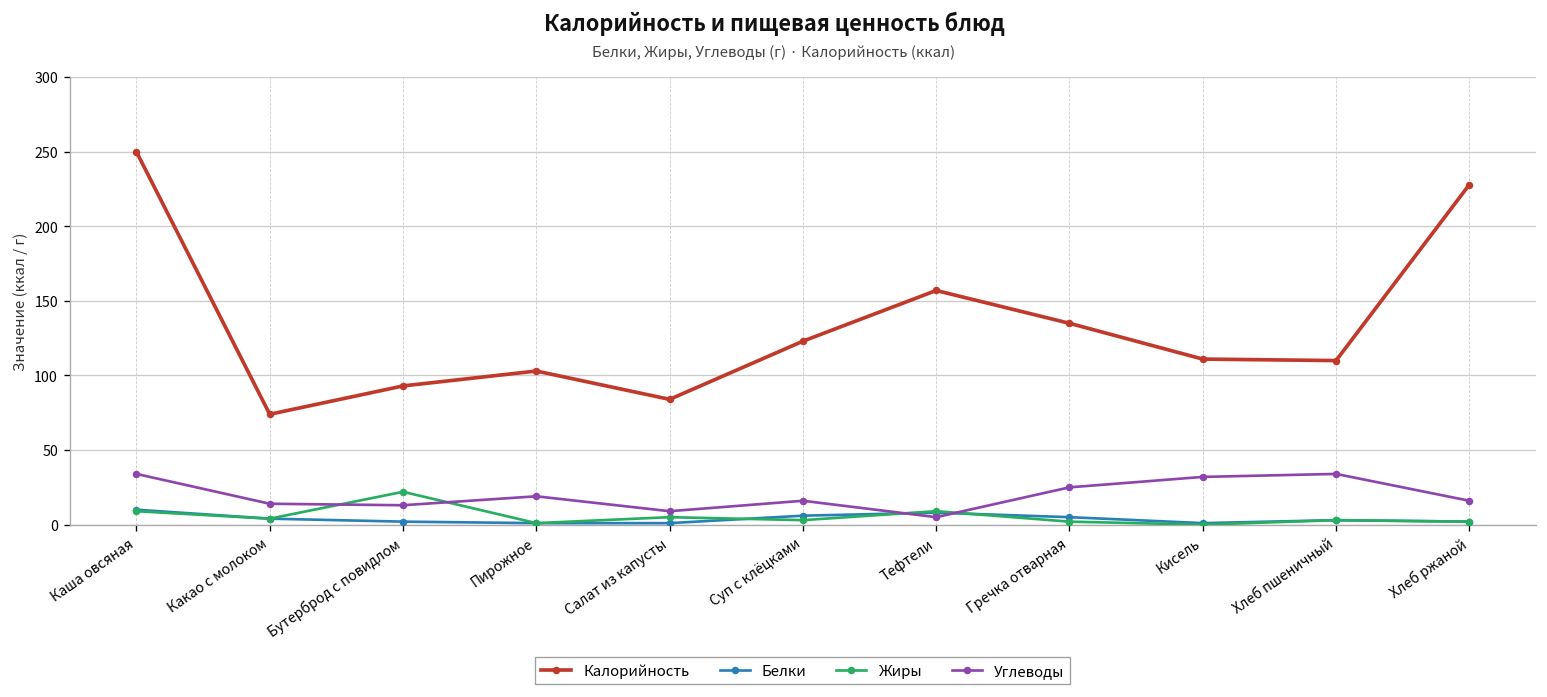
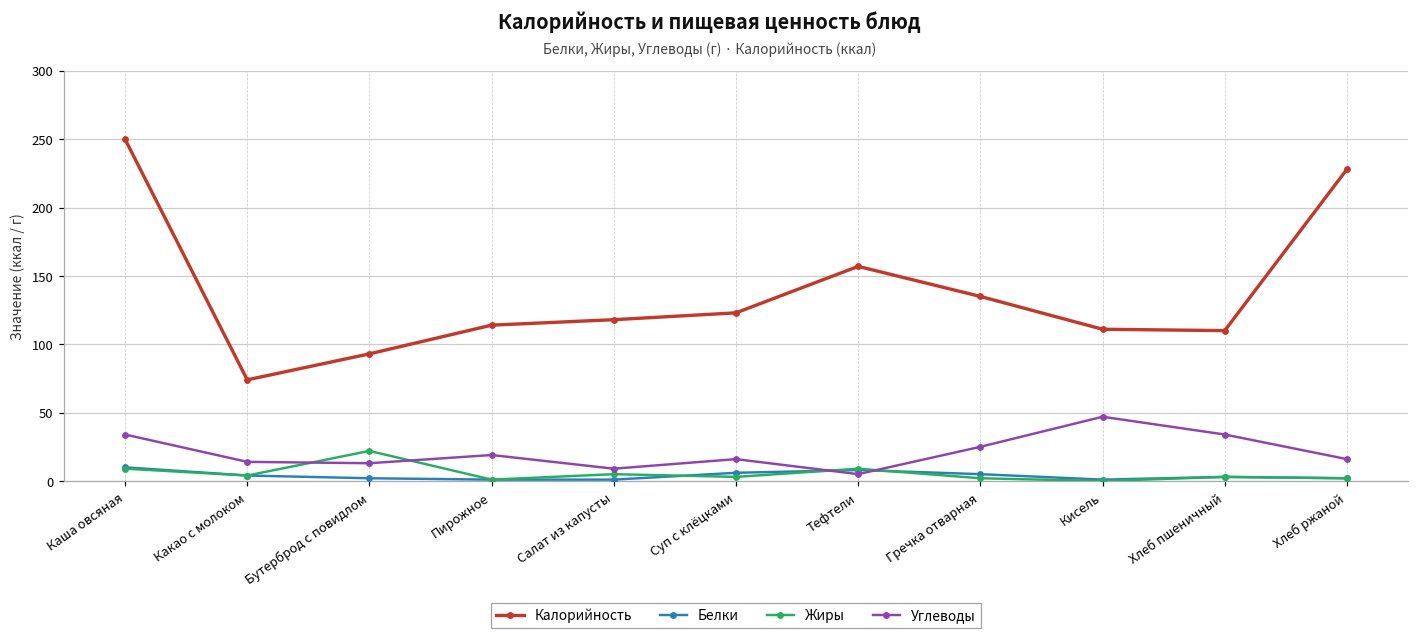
  {
    "Калорийность": {
      "Каша овсяная": 250,
      "Какао с молоком": 74,
      "Бутерброд с повидлом": 93,
-     "Пирожное": 103,
-     "Салат из капусты": 84,
+     "Пирожное": 114,
+     "Салат из капусты": 118,
      "Суп с клёцками": 123,
      "Тефтели": 157,
      "Гречка отварная": 135,
      "Кисель": 111,
      "Хлеб пшеничный": 110,
      "Хлеб ржаной": 228
    },
    "Белки": {
      "Бутерброд с повидлом": 2,
      "Салат из капусты": 1,
      "Суп с клёцками": 6,
      "Гречка отварная": 5
    },
    "Жиры": {
      "Бутерброд с повидлом": 22,
      "Салат из капусты": 5,
      "Суп с клёцками": 3,
      "Гречка отварная": 2
    },
    "Углеводы": {
      "Каша овсяная": 34,
      "Какао с молоком": 14,
      "Бутерброд с повидлом": 13,
      "Пирожное": 19,
      "Салат из капусты": 9,
      "Суп с клёцками": 16,
      "Тефтели": 5,
      "Гречка отварная": 25,
-     "Кисель": 32,
+     "Кисель": 47,
      "Хлеб пшеничный": 34,
      "Хлеб ржаной": 16
    }
  }
